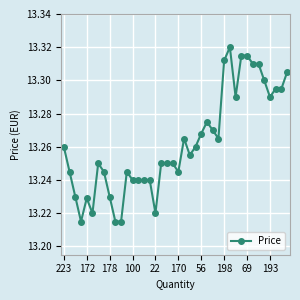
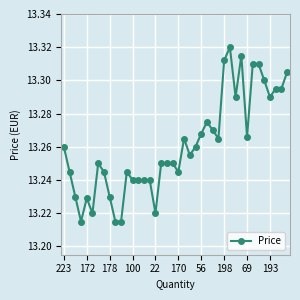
  {
    "223": 13.260,
    "172": 13.229,
    "178": 13.230,
    "100": 13.240,
    "170": 13.245,
    "56": 13.268,
    "198": 13.312,
-   "69": 13.315,
+   "69": 13.266,
    "193": 13.290
  }
